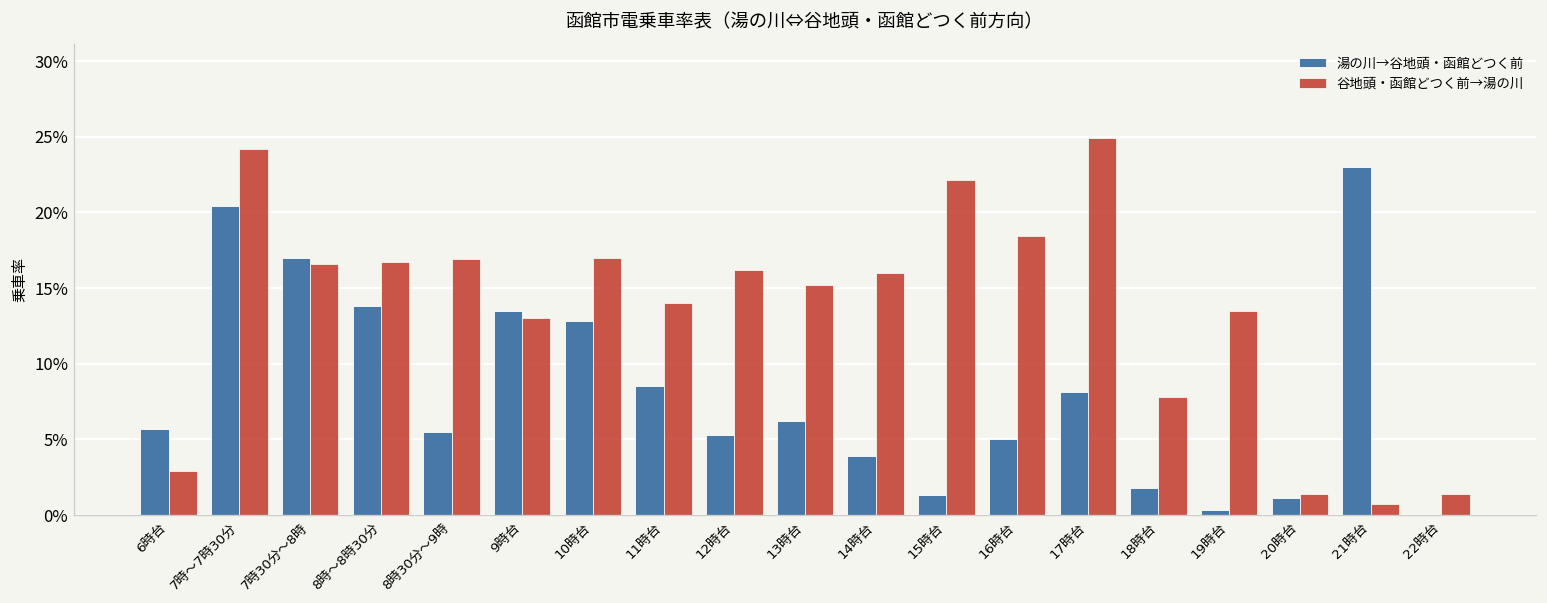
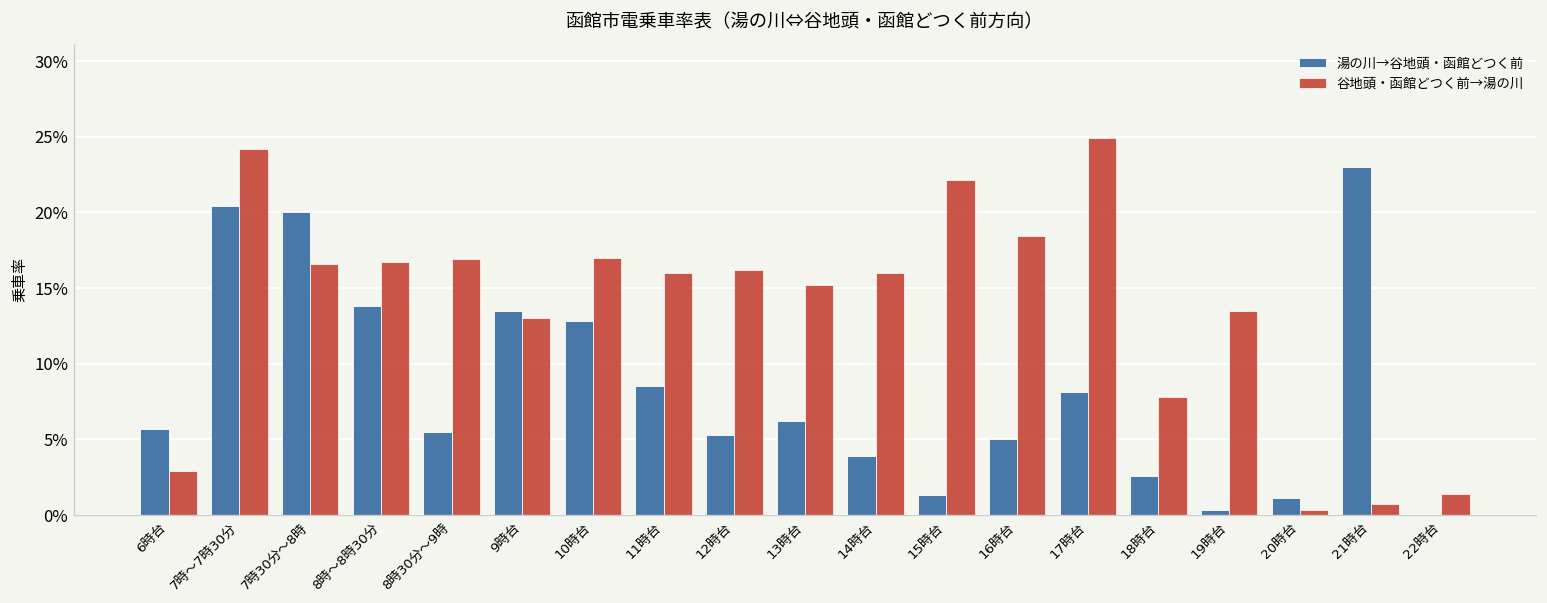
  {
    "湯の川→谷地頭・函館どつく前": {
      "6時台": "5.7%",
      "7時～7時30分": "20.4%",
-     "7時30分～8時": "17.0%",
+     "7時30分～8時": "20.0%",
      "8時～8時30分": "13.8%",
      "8時30分～9時": "5.5%",
      "9時台": "13.5%",
      "10時台": "12.8%",
      "11時台": "8.5%",
      "12時台": "5.3%",
      "13時台": "6.2%",
      "14時台": "3.9%",
      "15時台": "1.3%",
      "16時台": "5.0%",
      "17時台": "8.1%",
-     "18時台": "1.8%",
+     "18時台": "2.6%",
      "19時台": "0.3%",
      "20時台": "1.1%",
      "21時台": "23.0%",
      "22時台": "0.0%"
    },
    "谷地頭・函館どつく前→湯の川": {
      "6時台": "2.9%",
      "7時～7時30分": "24.2%",
      "7時30分～8時": "16.6%",
      "8時～8時30分": "16.7%",
      "8時30分～9時": "16.9%",
      "9時台": "13.0%",
      "10時台": "17.0%",
-     "11時台": "14.0%",
+     "11時台": "16.0%",
      "12時台": "16.2%",
      "13時台": "15.2%",
      "14時台": "16.0%",
      "15時台": "22.1%",
      "16時台": "18.4%",
      "17時台": "24.9%",
      "18時台": "7.8%",
      "19時台": "13.5%",
-     "20時台": "1.4%",
+     "20時台": "0.3%",
      "21時台": "0.7%",
      "22時台": "1.4%"
    }
  }
